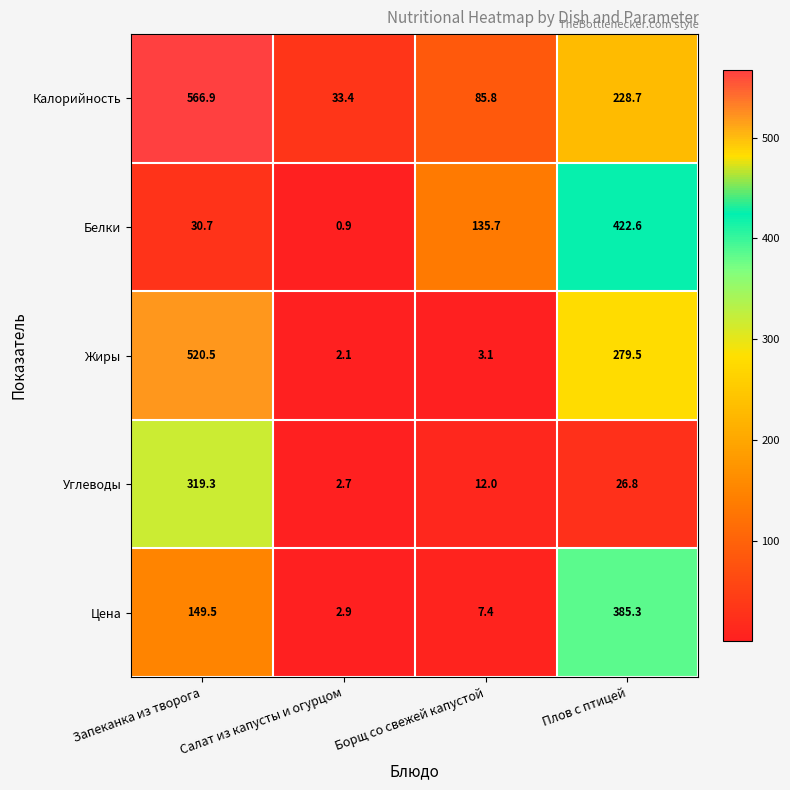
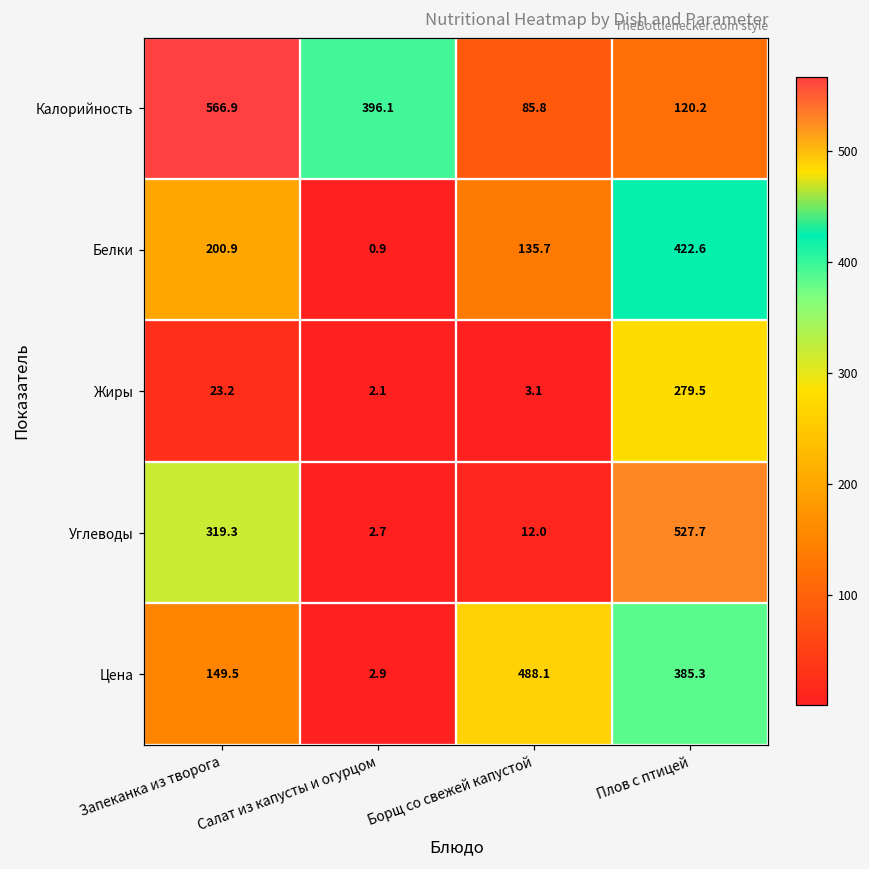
  {
    "Калорийность": {
      "Запеканка из творога": 566.9,
-     "Салат из капусты и огурцом": 33.4,
+     "Салат из капусты и огурцом": 396.1,
      "Борщ со свежей капустой": 85.8,
-     "Плов с птицей": 228.7
+     "Плов с птицей": 120.2
    },
    "Белки": {
-     "Запеканка из творога": 30.7,
+     "Запеканка из творога": 200.9,
      "Салат из капусты и огурцом": 0.9,
      "Борщ со свежей капустой": 135.7,
      "Плов с птицей": 422.6
    },
    "Жиры": {
-     "Запеканка из творога": 520.5,
+     "Запеканка из творога": 23.2,
      "Салат из капусты и огурцом": 2.1,
      "Борщ со свежей капустой": 3.1,
      "Плов с птицей": 279.5
    },
    "Углеводы": {
      "Запеканка из творога": 319.3,
      "Салат из капусты и огурцом": 2.7,
      "Борщ со свежей капустой": 12.0,
-     "Плов с птицей": 26.8
+     "Плов с птицей": 527.7
    },
    "Цена": {
      "Запеканка из творога": 149.5,
      "Салат из капусты и огурцом": 2.9,
-     "Борщ со свежей капустой": 7.4,
+     "Борщ со свежей капустой": 488.1,
      "Плов с птицей": 385.3
    }
  }
